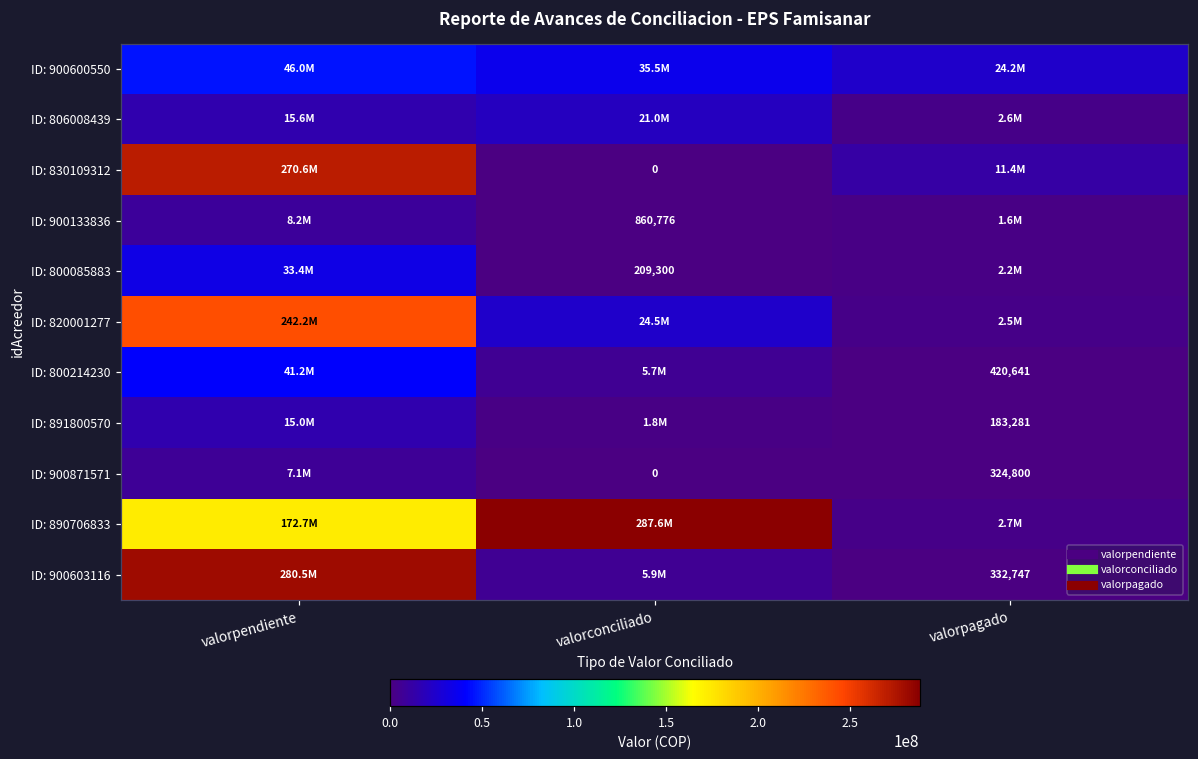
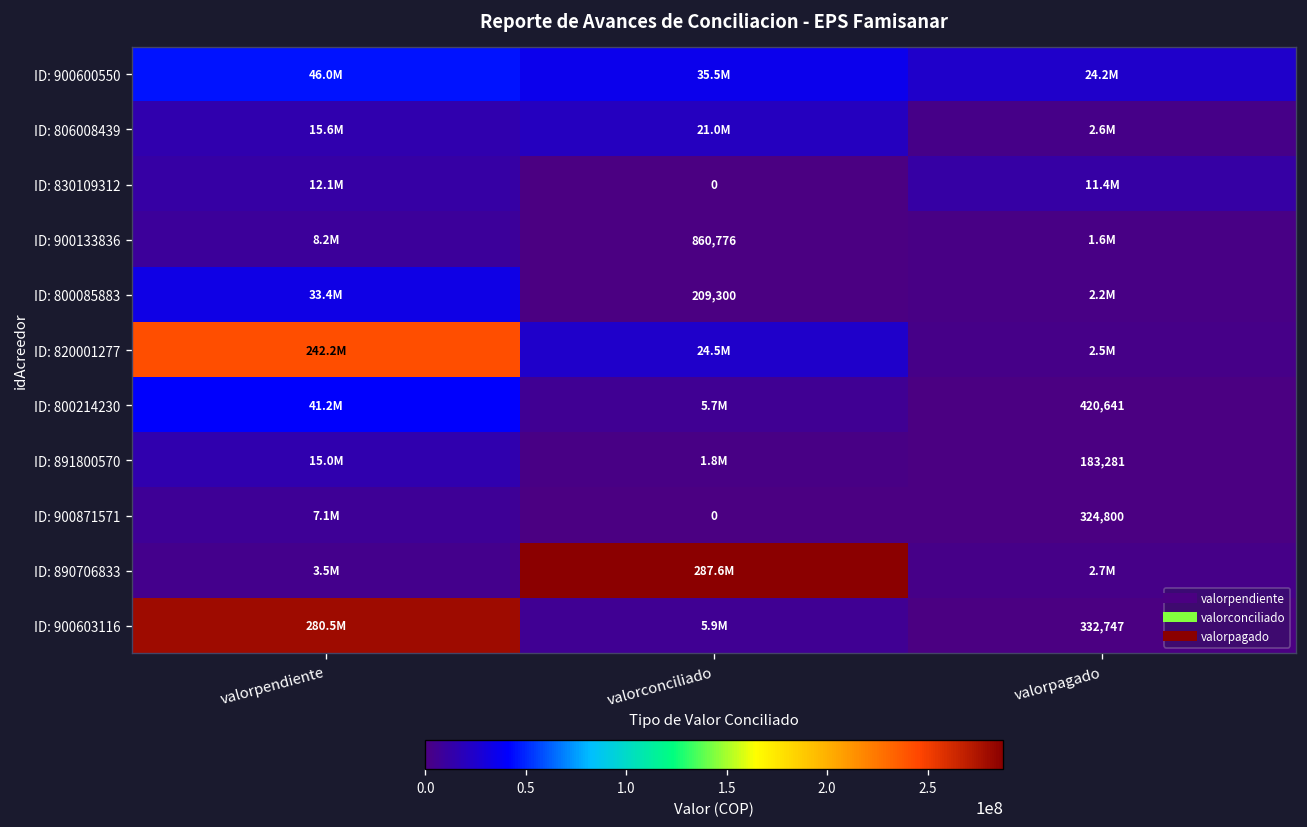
  {
    "ID: 900600550": {
      "valorpendiente": "46.0M",
      "valorconciliado": "35.5M",
      "valorpagado": "24.2M"
    },
    "ID: 806008439": {
      "valorpendiente": "15.6M",
      "valorconciliado": "21.0M",
      "valorpagado": "2.6M"
    },
    "ID: 830109312": {
-     "valorpendiente": "270.6M",
+     "valorpendiente": "12.1M",
      "valorconciliado": "0",
      "valorpagado": "11.4M"
    },
    "ID: 900133836": {
      "valorpendiente": "8.2M",
      "valorconciliado": "860,776",
      "valorpagado": "1.6M"
    },
    "ID: 800085883": {
      "valorpendiente": "33.4M",
      "valorconciliado": "209,300",
      "valorpagado": "2.2M"
    },
    "ID: 820001277": {
      "valorpendiente": "242.2M",
      "valorconciliado": "24.5M",
      "valorpagado": "2.5M"
    },
    "ID: 800214230": {
      "valorpendiente": "41.2M",
      "valorconciliado": "5.7M",
      "valorpagado": "420,641"
    },
    "ID: 891800570": {
      "valorpendiente": "15.0M",
      "valorconciliado": "1.8M",
      "valorpagado": "183,281"
    },
    "ID: 900871571": {
      "valorpendiente": "7.1M",
      "valorconciliado": "0",
      "valorpagado": "324,800"
    },
    "ID: 890706833": {
-     "valorpendiente": "172.7M",
+     "valorpendiente": "3.5M",
      "valorconciliado": "287.6M",
      "valorpagado": "2.7M"
    },
    "ID: 900603116": {
      "valorpendiente": "280.5M",
      "valorconciliado": "5.9M",
      "valorpagado": "332,747"
    }
  }
